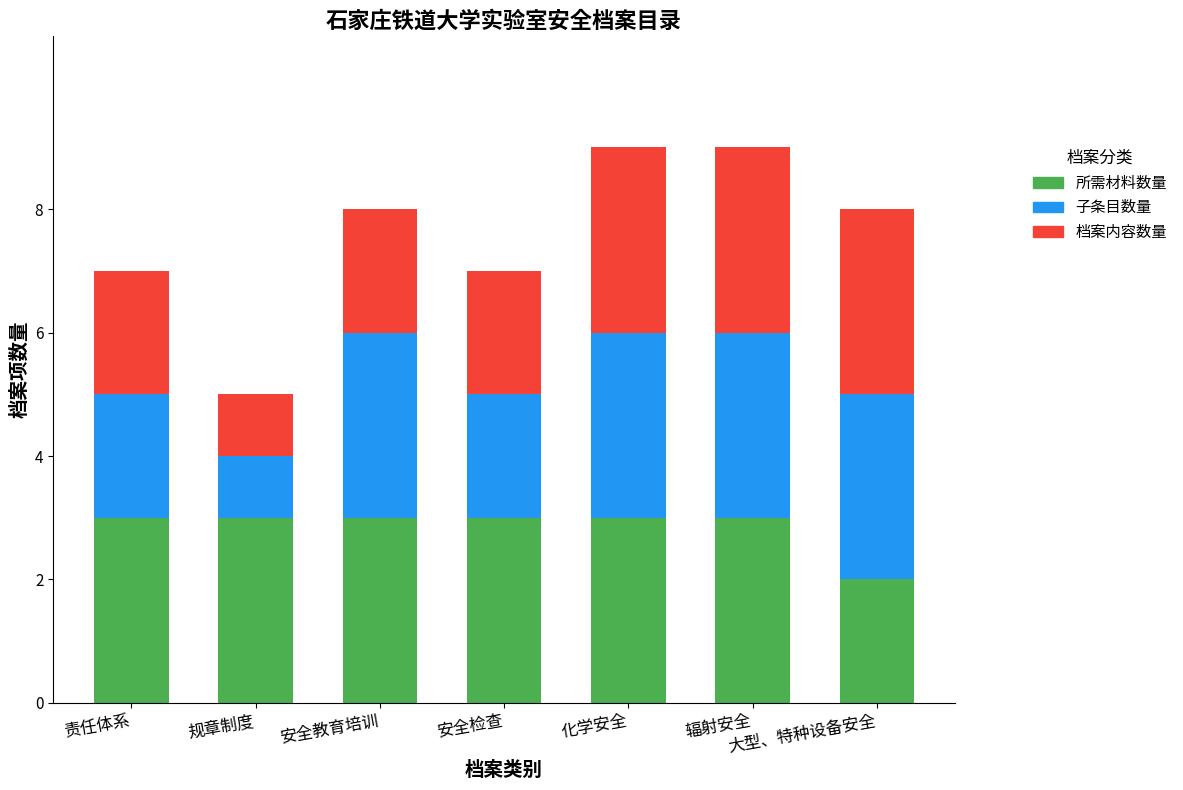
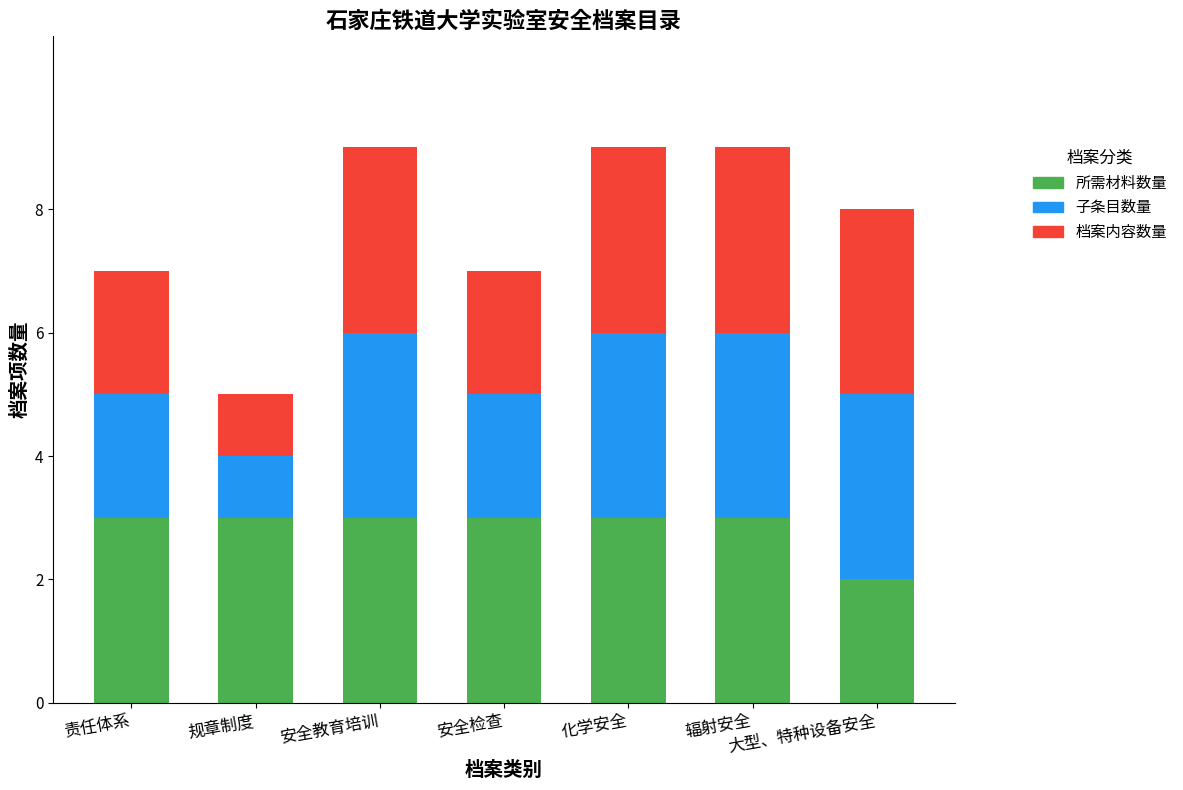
  {
    "所需材料数量": {
      "责任体系": 3,
      "规章制度": 3,
      "安全教育培训": 3,
      "安全检查": 3,
      "化学安全": 3,
      "辐射安全": 3,
      "大型、特种设备安全": 2
    },
    "子条目数量": {
      "责任体系": 2,
      "规章制度": 1,
      "安全教育培训": 3,
      "安全检查": 2,
      "化学安全": 3,
      "辐射安全": 3,
      "大型、特种设备安全": 3
    },
    "档案内容数量": {
      "责任体系": 2,
      "规章制度": 1,
-     "安全教育培训": 2,
+     "安全教育培训": 3,
      "安全检查": 2,
      "化学安全": 3,
      "辐射安全": 3,
      "大型、特种设备安全": 3
    }
  }
